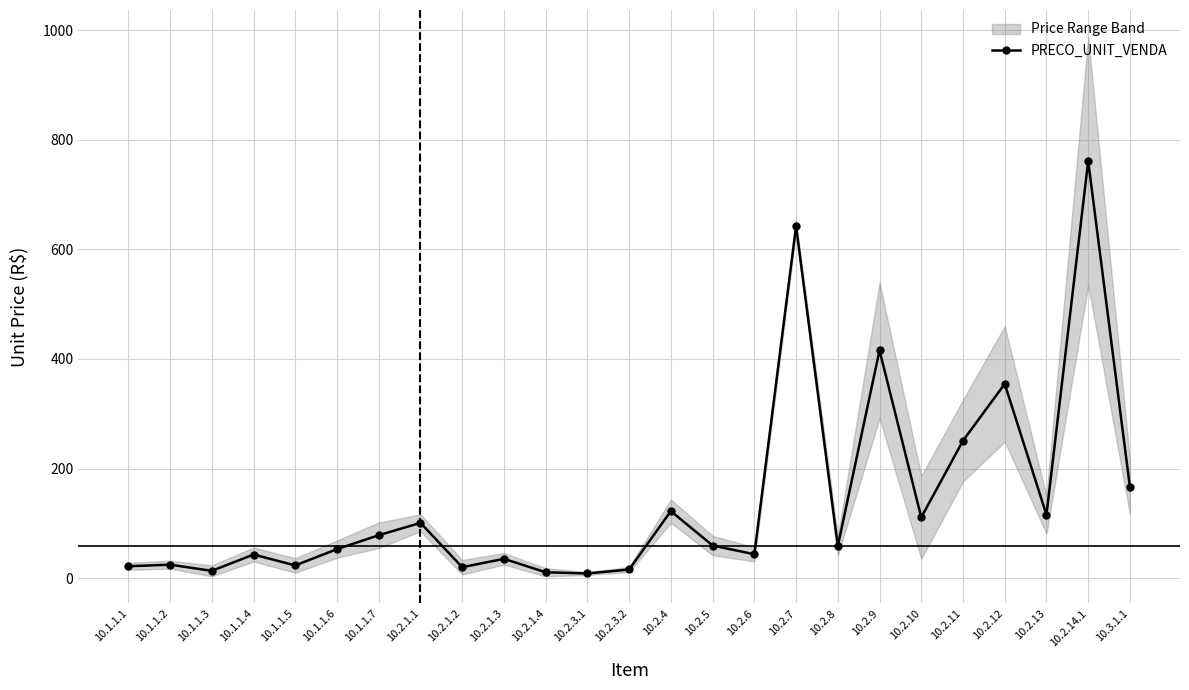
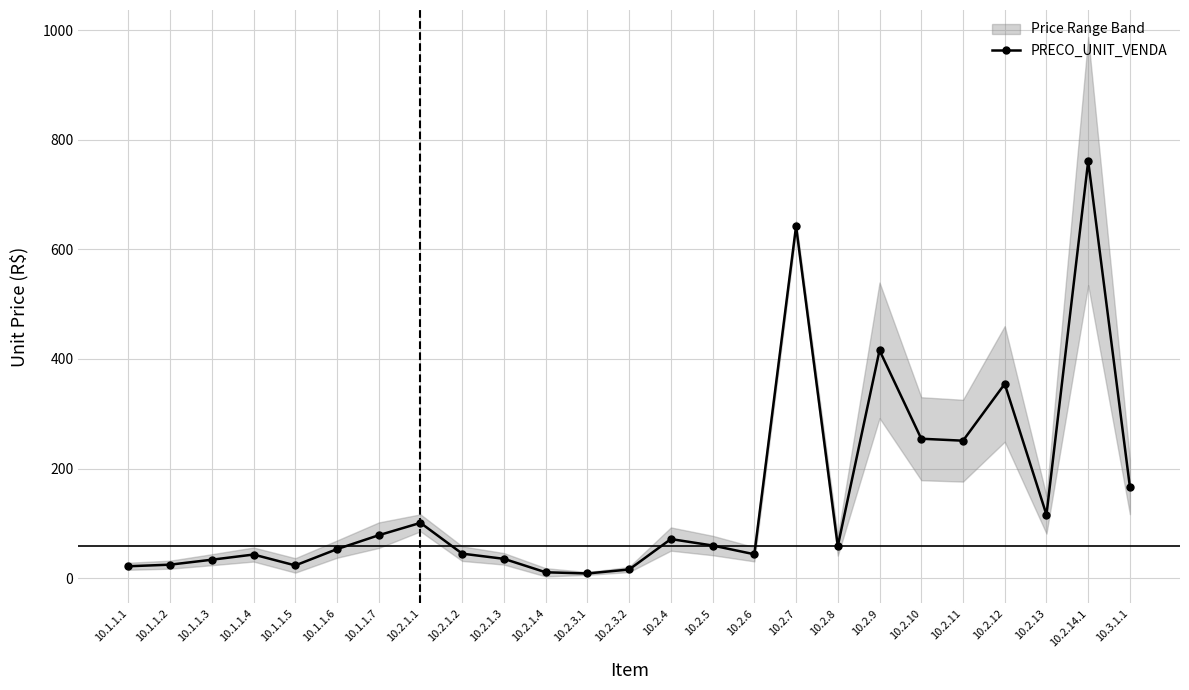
  {
    "PRECO_UNIT_VENDA": {
      "10.1.1.1": 20,
      "10.1.1.2": 20,
-     "10.1.1.3": 10,
+     "10.1.1.3": 30,
      "10.1.1.4": 40,
      "10.1.1.5": 20,
      "10.1.1.6": 50,
      "10.1.1.7": 80,
      "10.2.1.1": 100,
-     "10.2.1.2": 20,
+     "10.2.1.2": 40,
      "10.2.1.3": 40,
      "10.2.1.4": 10,
      "10.2.3.2": 20,
-     "10.2.4": 120,
+     "10.2.4": 70,
      "10.2.5": 60,
      "10.2.6": 40,
      "10.2.7": 640,
      "10.2.8": 60,
      "10.2.9": 420,
-     "10.2.10": 110,
+     "10.2.10": 250,
      "10.2.11": 250,
      "10.2.12": 350,
      "10.2.13": 120,
      "10.2.14.1": 760,
      "10.3.1.1": 170
    }
  }
